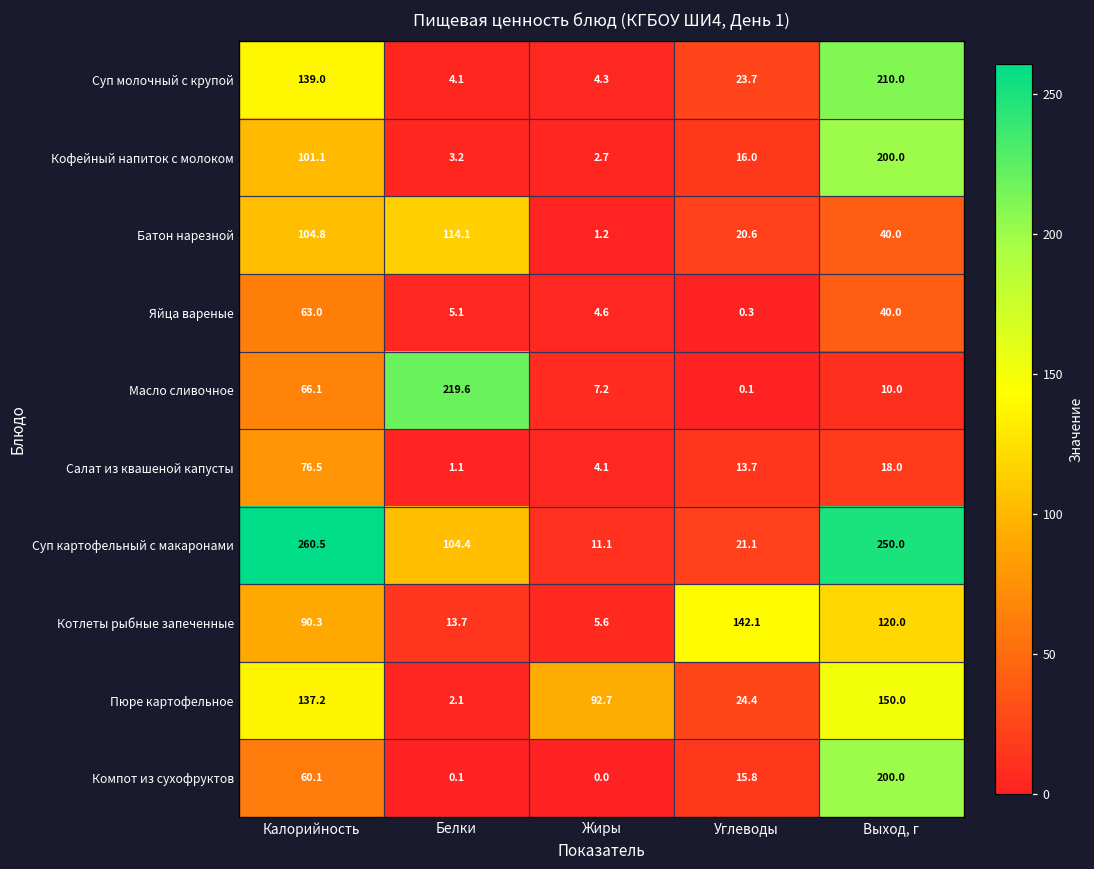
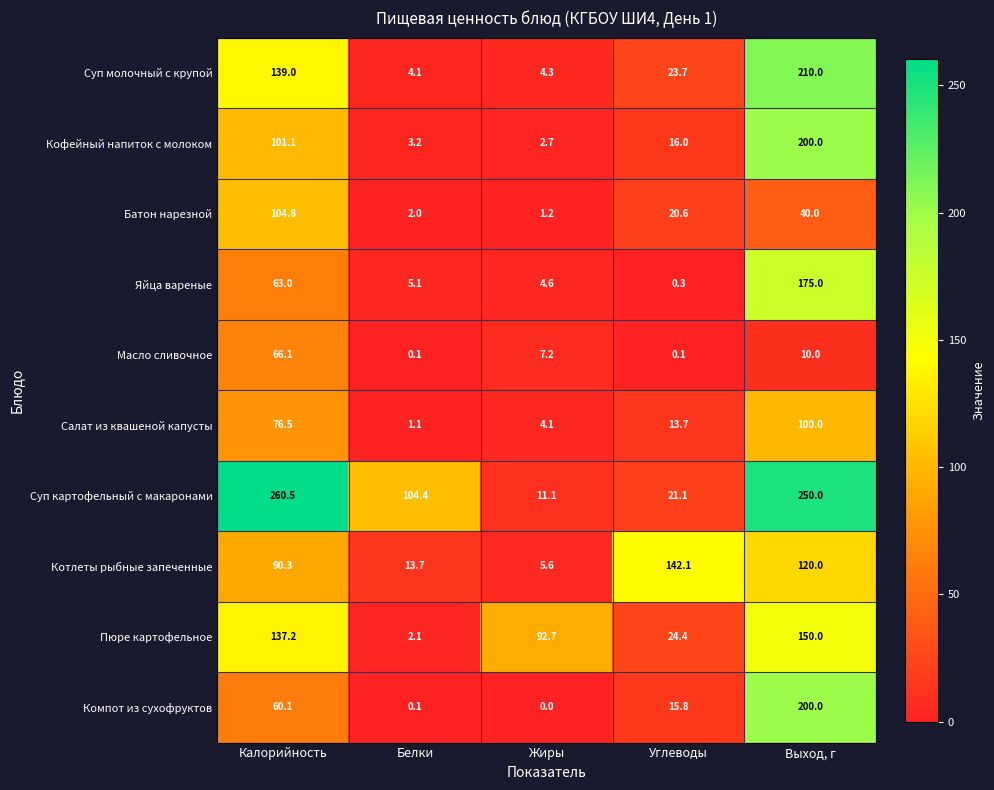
  {
    "Суп молочный с крупой": {
      "Калорийность": 139.0,
      "Белки": 4.1,
      "Жиры": 4.3,
      "Углеводы": 23.7,
      "Выход, г": 210.0
    },
    "Кофейный напиток с молоком": {
      "Калорийность": 101.1,
      "Белки": 3.2,
      "Жиры": 2.7,
      "Углеводы": 16.0,
      "Выход, г": 200.0
    },
    "Батон нарезной": {
      "Калорийность": 104.8,
-     "Белки": 114.1,
+     "Белки": 2.0,
      "Жиры": 1.2,
      "Углеводы": 20.6,
      "Выход, г": 40.0
    },
    "Яйца вареные": {
      "Калорийность": 63.0,
      "Белки": 5.1,
      "Жиры": 4.6,
      "Углеводы": 0.3,
-     "Выход, г": 40.0
+     "Выход, г": 175.0
    },
    "Масло сливочное": {
      "Калорийность": 66.1,
-     "Белки": 219.6,
+     "Белки": 0.1,
      "Жиры": 7.2,
      "Углеводы": 0.1,
      "Выход, г": 10.0
    },
    "Салат из квашеной капусты": {
      "Калорийность": 76.5,
      "Белки": 1.1,
      "Жиры": 4.1,
      "Углеводы": 13.7,
-     "Выход, г": 18.0
+     "Выход, г": 100.0
    },
    "Суп картофельный с макаронами": {
      "Калорийность": 260.5,
      "Белки": 104.4,
      "Жиры": 11.1,
      "Углеводы": 21.1,
      "Выход, г": 250.0
    },
    "Котлеты рыбные запеченные": {
      "Калорийность": 90.3,
      "Белки": 13.7,
      "Жиры": 5.6,
      "Углеводы": 142.1,
      "Выход, г": 120.0
    },
    "Пюре картофельное": {
      "Калорийность": 137.2,
      "Белки": 2.1,
      "Жиры": 92.7,
      "Углеводы": 24.4,
      "Выход, г": 150.0
    },
    "Компот из сухофруктов": {
      "Калорийность": 60.1,
      "Белки": 0.1,
      "Жиры": 0.0,
      "Углеводы": 15.8,
      "Выход, г": 200.0
    }
  }
